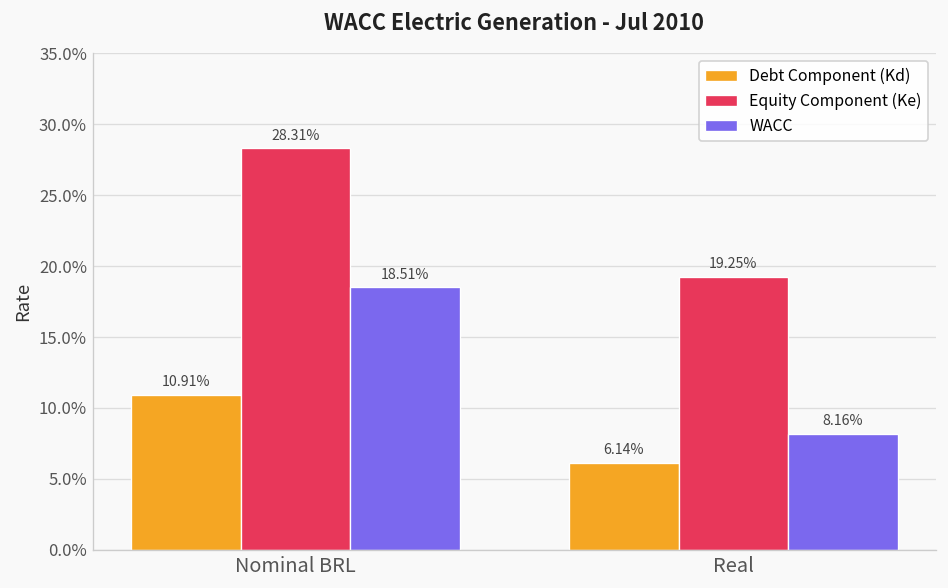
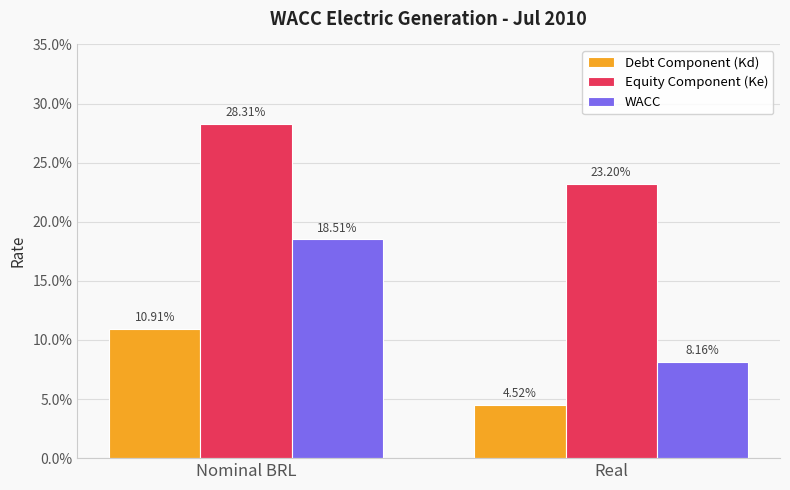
  {
    "Debt Component (Kd)": {
      "Nominal BRL": "10.91%",
-     "Real": "6.14%"
+     "Real": "4.52%"
    },
    "Equity Component (Ke)": {
      "Nominal BRL": "28.31%",
-     "Real": "19.25%"
+     "Real": "23.20%"
    },
    "WACC": {
      "Nominal BRL": "18.51%",
      "Real": "8.16%"
    }
  }
